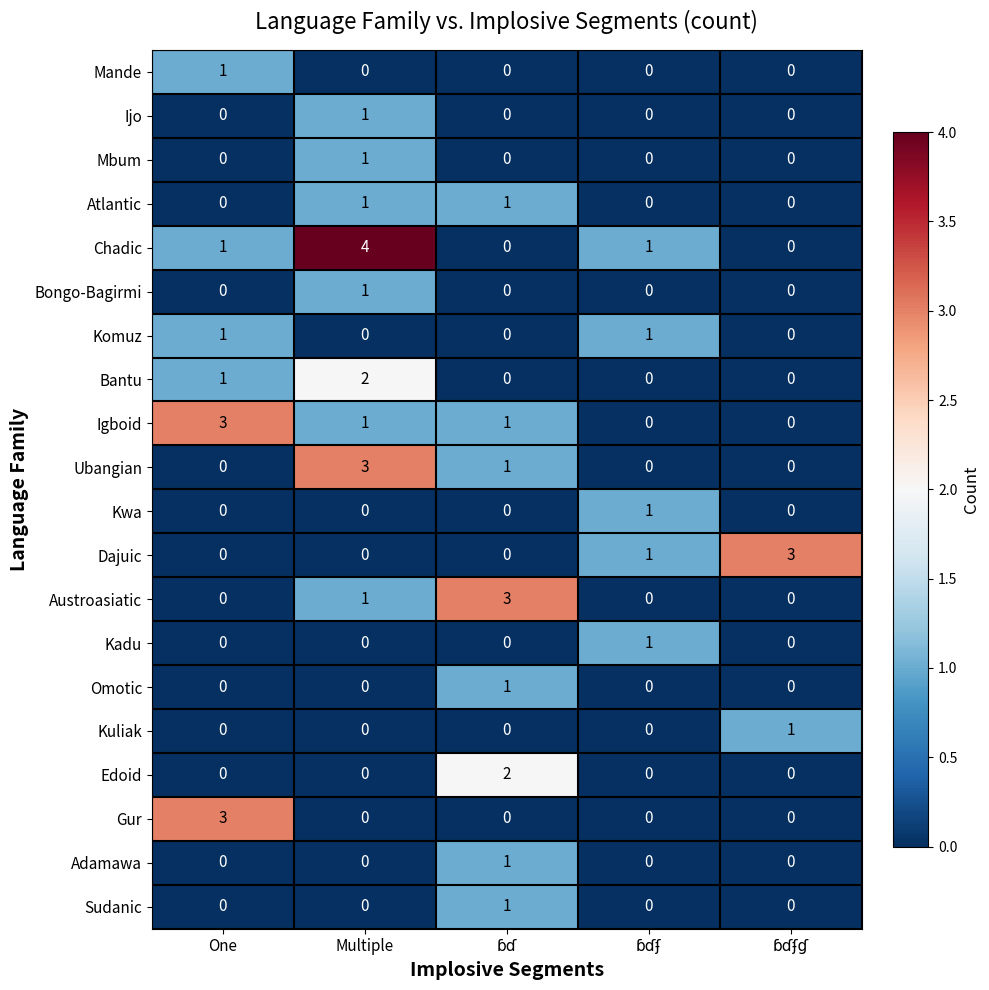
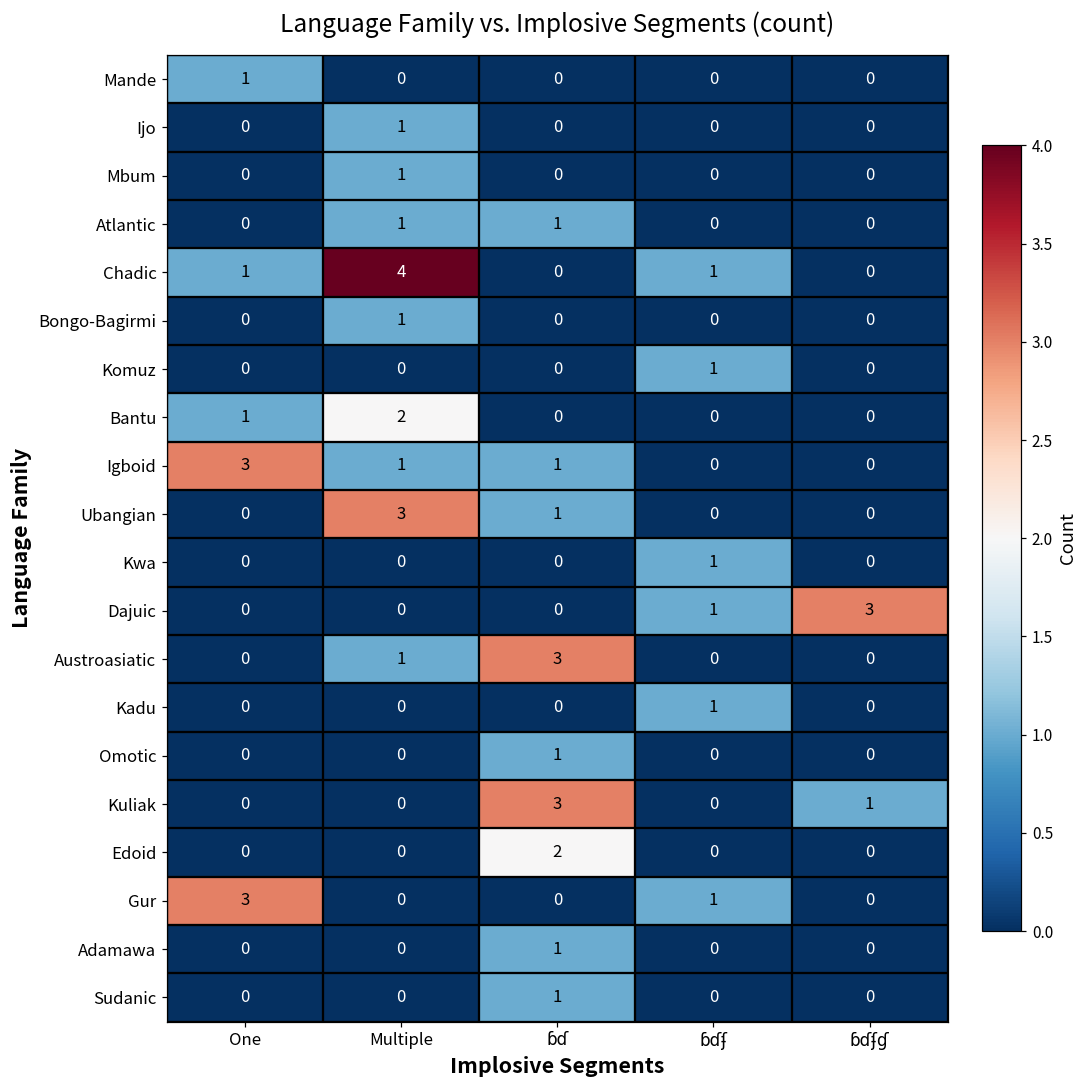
  {
    "Mande": {
      "One": 1,
      "Multiple": 0,
      "ɓɗ": 0,
      "ɓɗʄ": 0,
      "ɓɗʄɠ": 0
    },
    "Ijo": {
      "One": 0,
      "Multiple": 1,
      "ɓɗ": 0,
      "ɓɗʄ": 0,
      "ɓɗʄɠ": 0
    },
    "Mbum": {
      "One": 0,
      "Multiple": 1,
      "ɓɗ": 0,
      "ɓɗʄ": 0,
      "ɓɗʄɠ": 0
    },
    "Atlantic": {
      "One": 0,
      "Multiple": 1,
      "ɓɗ": 1,
      "ɓɗʄ": 0,
      "ɓɗʄɠ": 0
    },
    "Chadic": {
      "One": 1,
      "Multiple": 4,
      "ɓɗ": 0,
      "ɓɗʄ": 1,
      "ɓɗʄɠ": 0
    },
    "Bongo-Bagirmi": {
      "One": 0,
      "Multiple": 1,
      "ɓɗ": 0,
      "ɓɗʄ": 0,
      "ɓɗʄɠ": 0
    },
    "Komuz": {
-     "One": 1,
+     "One": 0,
      "Multiple": 0,
      "ɓɗ": 0,
      "ɓɗʄ": 1,
      "ɓɗʄɠ": 0
    },
    "Bantu": {
      "One": 1,
      "Multiple": 2,
      "ɓɗ": 0,
      "ɓɗʄ": 0,
      "ɓɗʄɠ": 0
    },
    "Igboid": {
      "One": 3,
      "Multiple": 1,
      "ɓɗ": 1,
      "ɓɗʄ": 0,
      "ɓɗʄɠ": 0
    },
    "Ubangian": {
      "One": 0,
      "Multiple": 3,
      "ɓɗ": 1,
      "ɓɗʄ": 0,
      "ɓɗʄɠ": 0
    },
    "Kwa": {
      "One": 0,
      "Multiple": 0,
      "ɓɗ": 0,
      "ɓɗʄ": 1,
      "ɓɗʄɠ": 0
    },
    "Dajuic": {
      "One": 0,
      "Multiple": 0,
      "ɓɗ": 0,
      "ɓɗʄ": 1,
      "ɓɗʄɠ": 3
    },
    "Austroasiatic": {
      "One": 0,
      "Multiple": 1,
      "ɓɗ": 3,
      "ɓɗʄ": 0,
      "ɓɗʄɠ": 0
    },
    "Kadu": {
      "One": 0,
      "Multiple": 0,
      "ɓɗ": 0,
      "ɓɗʄ": 1,
      "ɓɗʄɠ": 0
    },
    "Omotic": {
      "One": 0,
      "Multiple": 0,
      "ɓɗ": 1,
      "ɓɗʄ": 0,
      "ɓɗʄɠ": 0
    },
    "Kuliak": {
      "One": 0,
      "Multiple": 0,
-     "ɓɗ": 0,
+     "ɓɗ": 3,
      "ɓɗʄ": 0,
      "ɓɗʄɠ": 1
    },
    "Edoid": {
      "One": 0,
      "Multiple": 0,
      "ɓɗ": 2,
      "ɓɗʄ": 0,
      "ɓɗʄɠ": 0
    },
    "Gur": {
      "One": 3,
      "Multiple": 0,
      "ɓɗ": 0,
-     "ɓɗʄ": 0,
+     "ɓɗʄ": 1,
      "ɓɗʄɠ": 0
    },
    "Adamawa": {
      "One": 0,
      "Multiple": 0,
      "ɓɗ": 1,
      "ɓɗʄ": 0,
      "ɓɗʄɠ": 0
    },
    "Sudanic": {
      "One": 0,
      "Multiple": 0,
      "ɓɗ": 1,
      "ɓɗʄ": 0,
      "ɓɗʄɠ": 0
    }
  }
